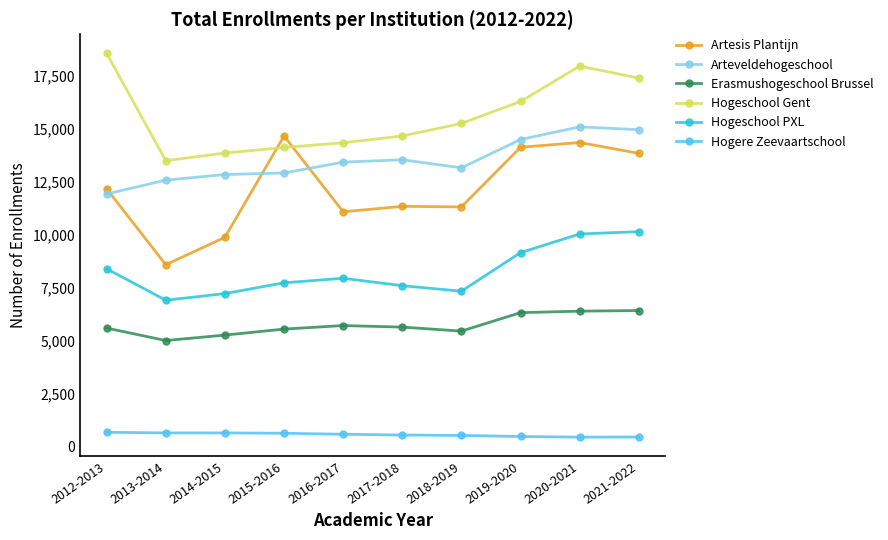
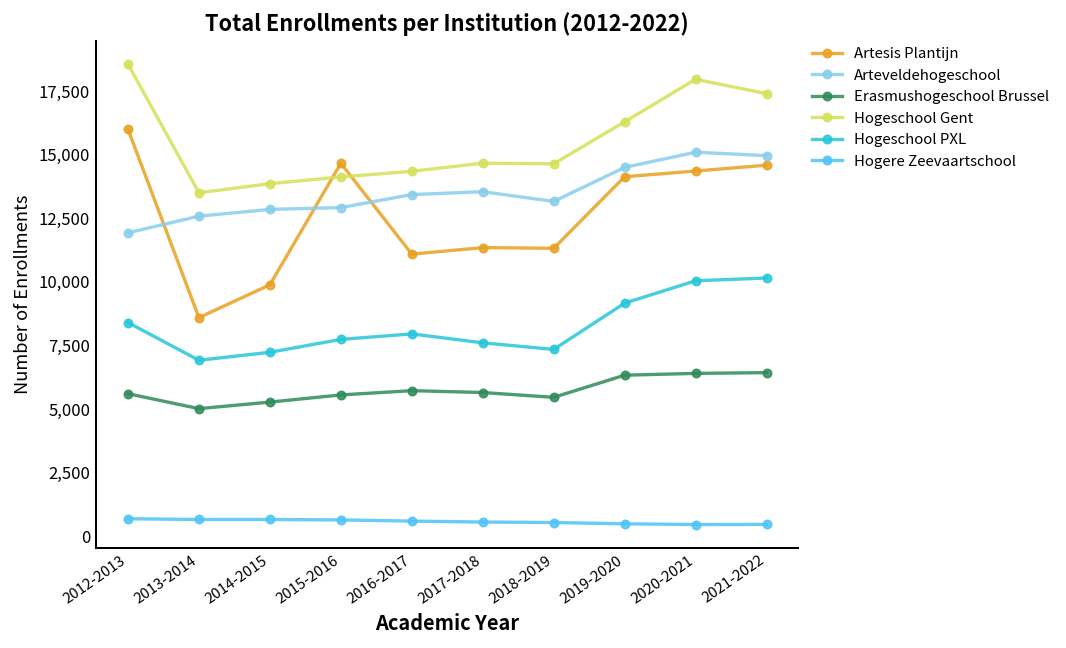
  {
    "Artesis Plantijn": {
-     "2012-2013": "12,200",
+     "2012-2013": "16,000",
      "2013-2014": "8,600",
      "2014-2015": "9,900",
      "2015-2016": "14,700",
      "2016-2017": "11,100",
      "2017-2018": "11,300",
      "2018-2019": "11,300",
      "2019-2020": "14,100",
      "2020-2021": "14,400",
-     "2021-2022": "13,900"
+     "2021-2022": "14,600"
    },
    "Erasmushogeschool Brussel": {
      "2012-2013": "5,600",
      "2013-2014": "5,000",
      "2014-2015": "5,300",
      "2015-2016": "5,600",
      "2016-2017": "5,700",
      "2017-2018": "5,700",
      "2018-2019": "5,500",
      "2019-2020": "6,300",
      "2020-2021": "6,400",
      "2021-2022": "6,400"
    },
    "Hogeschool Gent": {
      "2012-2013": "18,600",
      "2013-2014": "13,500",
      "2014-2015": "13,900",
      "2015-2016": "14,100",
      "2016-2017": "14,400",
      "2017-2018": "14,700",
-     "2018-2019": "15,300",
+     "2018-2019": "14,600",
      "2019-2020": "16,300",
      "2020-2021": "18,000",
      "2021-2022": "17,400"
    }
  }
